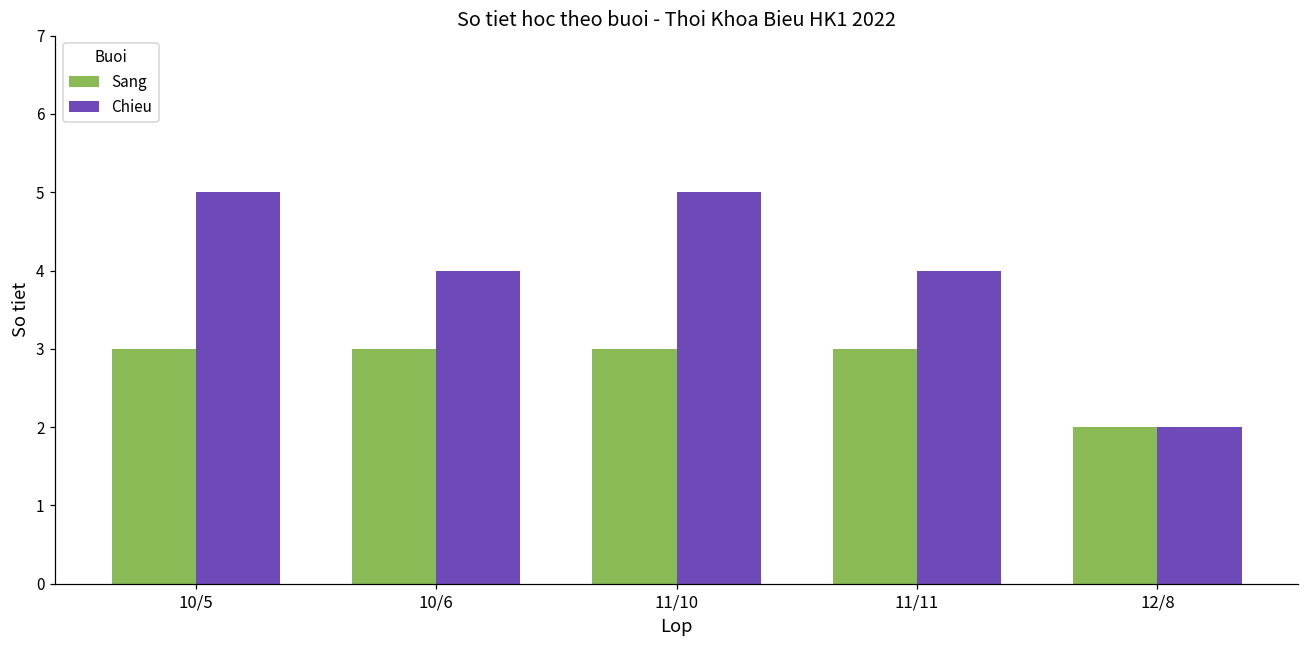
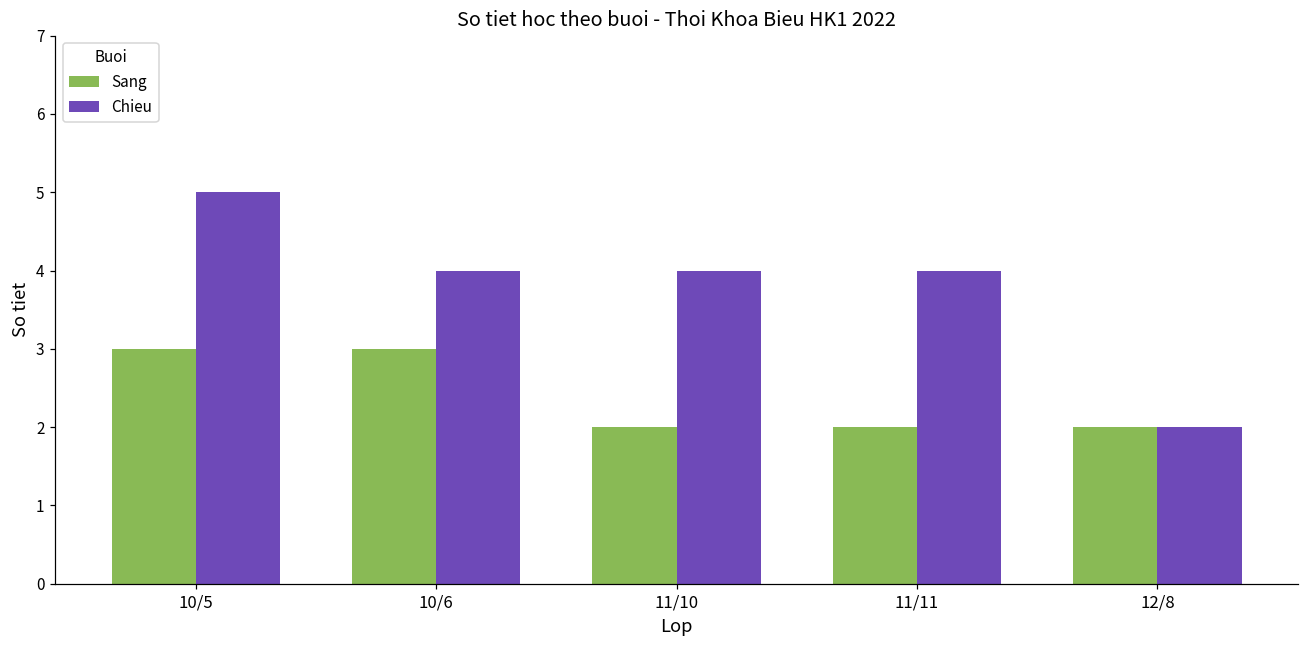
  {
    "Sang": {
      "10/5": 3,
      "10/6": 3,
-     "11/10": 3,
-     "11/11": 3,
+     "11/10": 2,
+     "11/11": 2,
      "12/8": 2
    },
    "Chieu": {
      "10/5": 5,
      "10/6": 4,
-     "11/10": 5,
+     "11/10": 4,
      "11/11": 4,
      "12/8": 2
    }
  }
